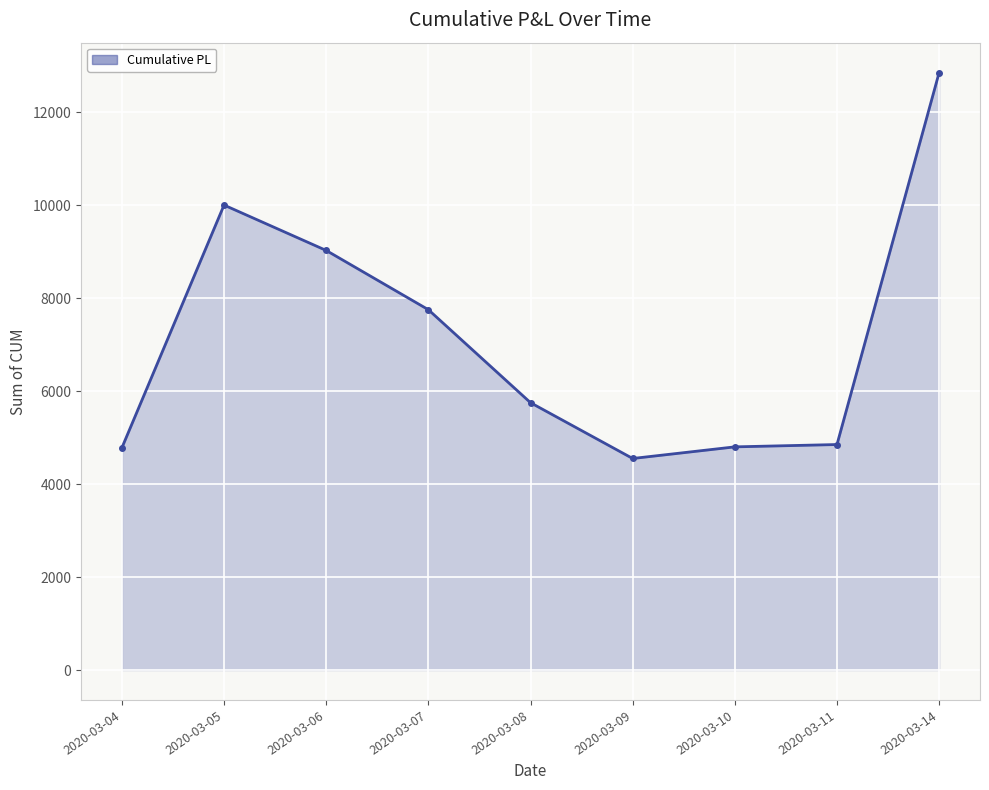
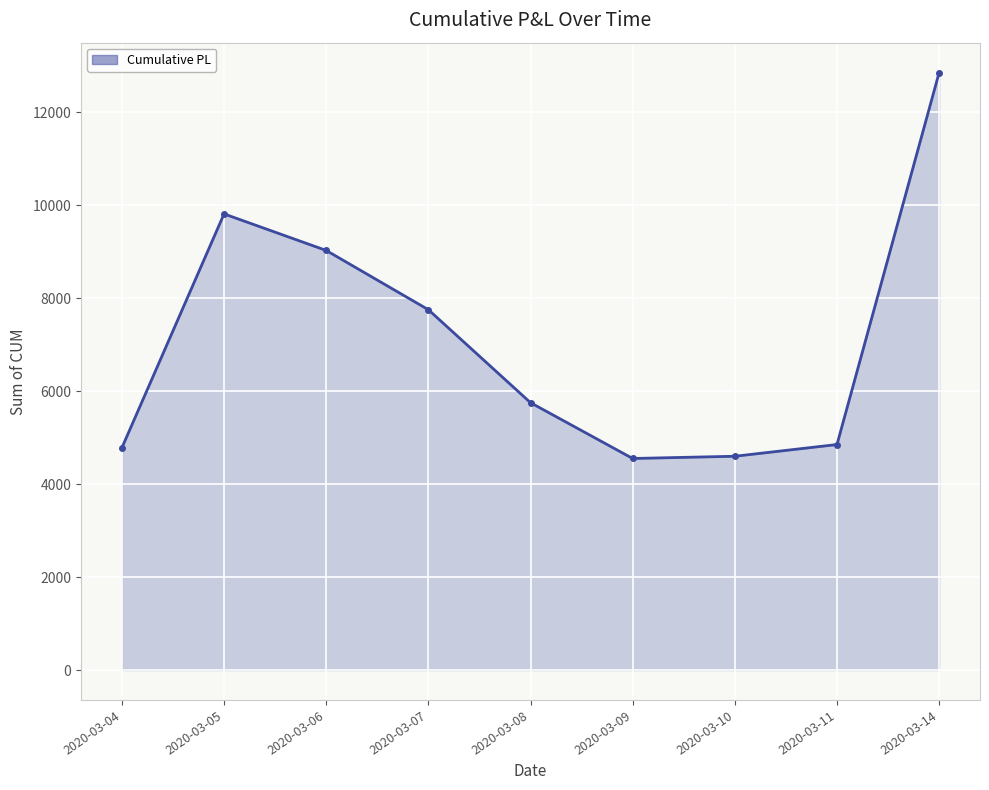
  {
    "2020-03-04": 4800,
-   "2020-03-05": 10000,
+   "2020-03-05": 9800,
    "2020-03-06": 9000,
    "2020-03-07": 7800,
    "2020-03-08": 5800,
    "2020-03-09": 4600,
-   "2020-03-10": 4800,
+   "2020-03-10": 4600,
    "2020-03-11": 4900,
    "2020-03-14": 12900
  }
